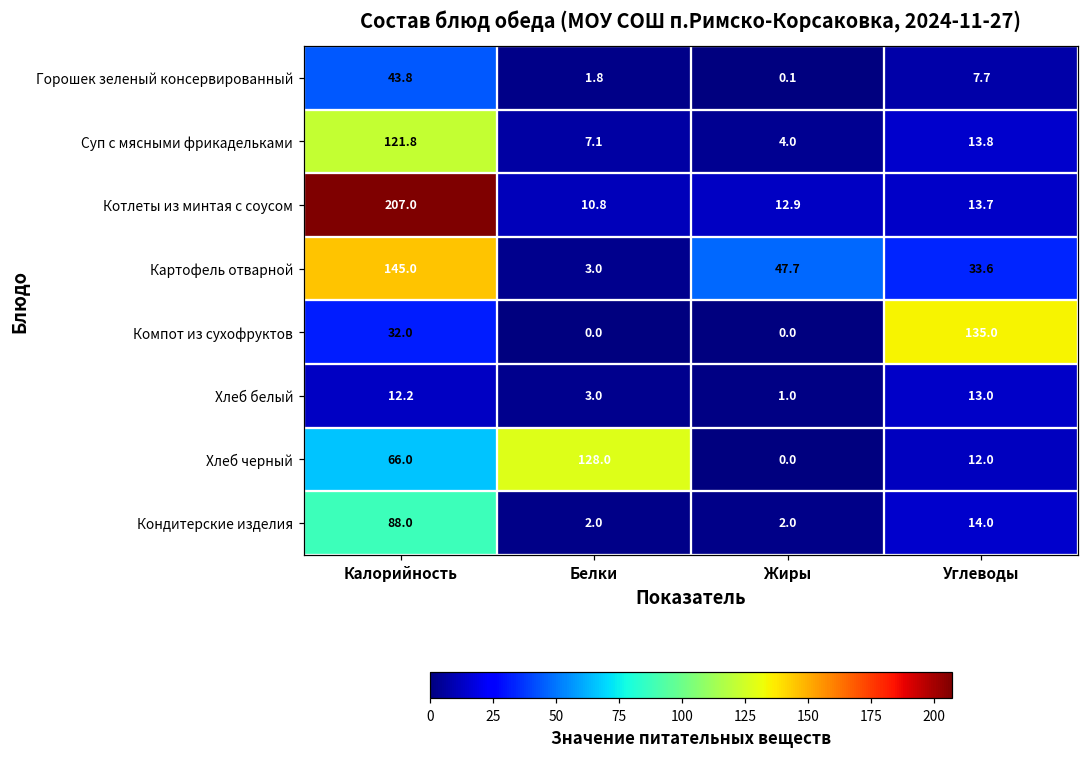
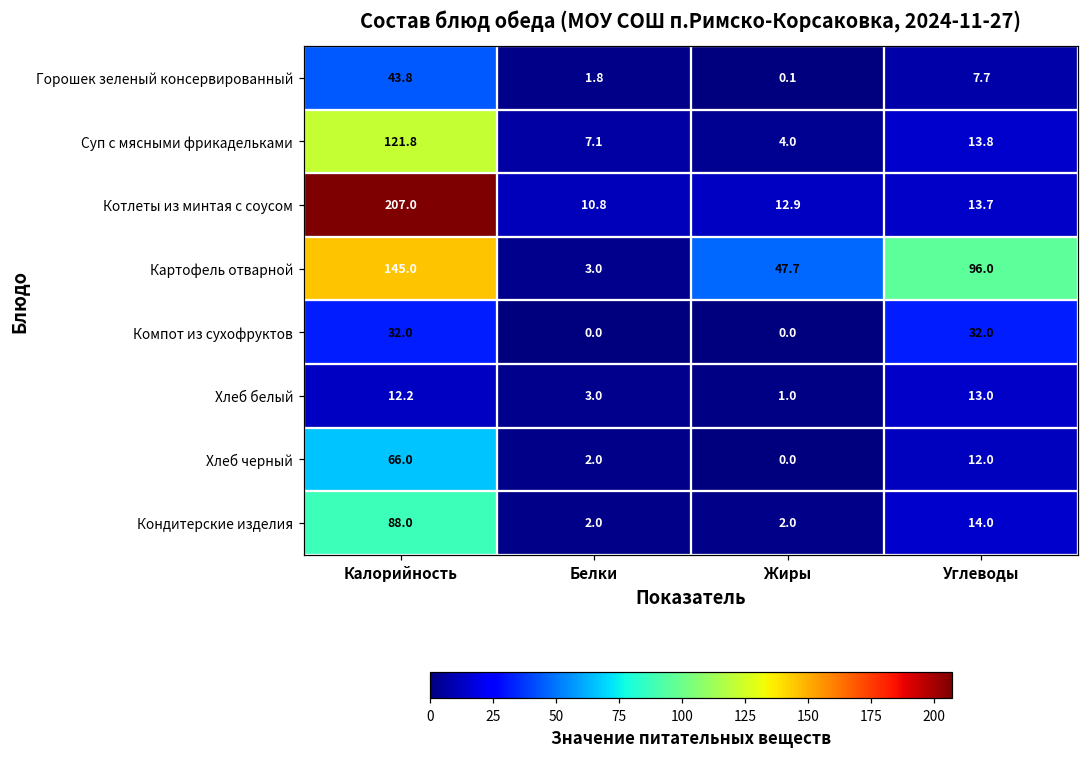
  {
    "Горошек зеленый консервированный": {
      "Калорийность": 43.8,
      "Белки": 1.8,
      "Жиры": 0.1,
      "Углеводы": 7.7
    },
    "Суп с мясными фрикадельками": {
      "Калорийность": 121.8,
      "Белки": 7.1,
      "Жиры": 4.0,
      "Углеводы": 13.8
    },
    "Котлеты из минтая с соусом": {
      "Калорийность": 207.0,
      "Белки": 10.8,
      "Жиры": 12.9,
      "Углеводы": 13.7
    },
    "Картофель отварной": {
      "Калорийность": 145.0,
      "Белки": 3.0,
      "Жиры": 47.7,
-     "Углеводы": 33.6
+     "Углеводы": 96.0
    },
    "Компот из сухофруктов": {
      "Калорийность": 32.0,
      "Белки": 0.0,
      "Жиры": 0.0,
-     "Углеводы": 135.0
+     "Углеводы": 32.0
    },
    "Хлеб белый": {
      "Калорийность": 12.2,
      "Белки": 3.0,
      "Жиры": 1.0,
      "Углеводы": 13.0
    },
    "Хлеб черный": {
      "Калорийность": 66.0,
-     "Белки": 128.0,
+     "Белки": 2.0,
      "Жиры": 0.0,
      "Углеводы": 12.0
    },
    "Кондитерские изделия": {
      "Калорийность": 88.0,
      "Белки": 2.0,
      "Жиры": 2.0,
      "Углеводы": 14.0
    }
  }
